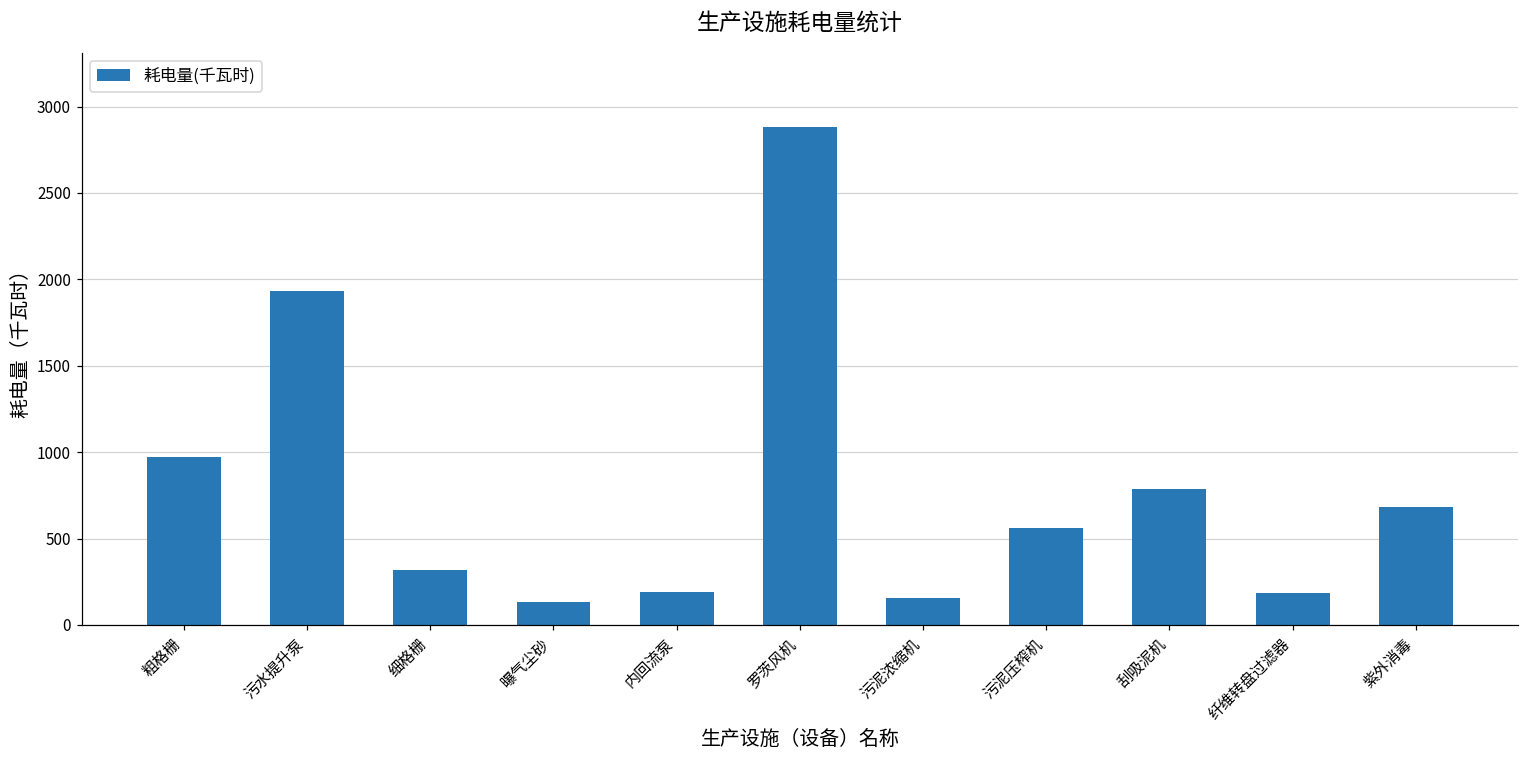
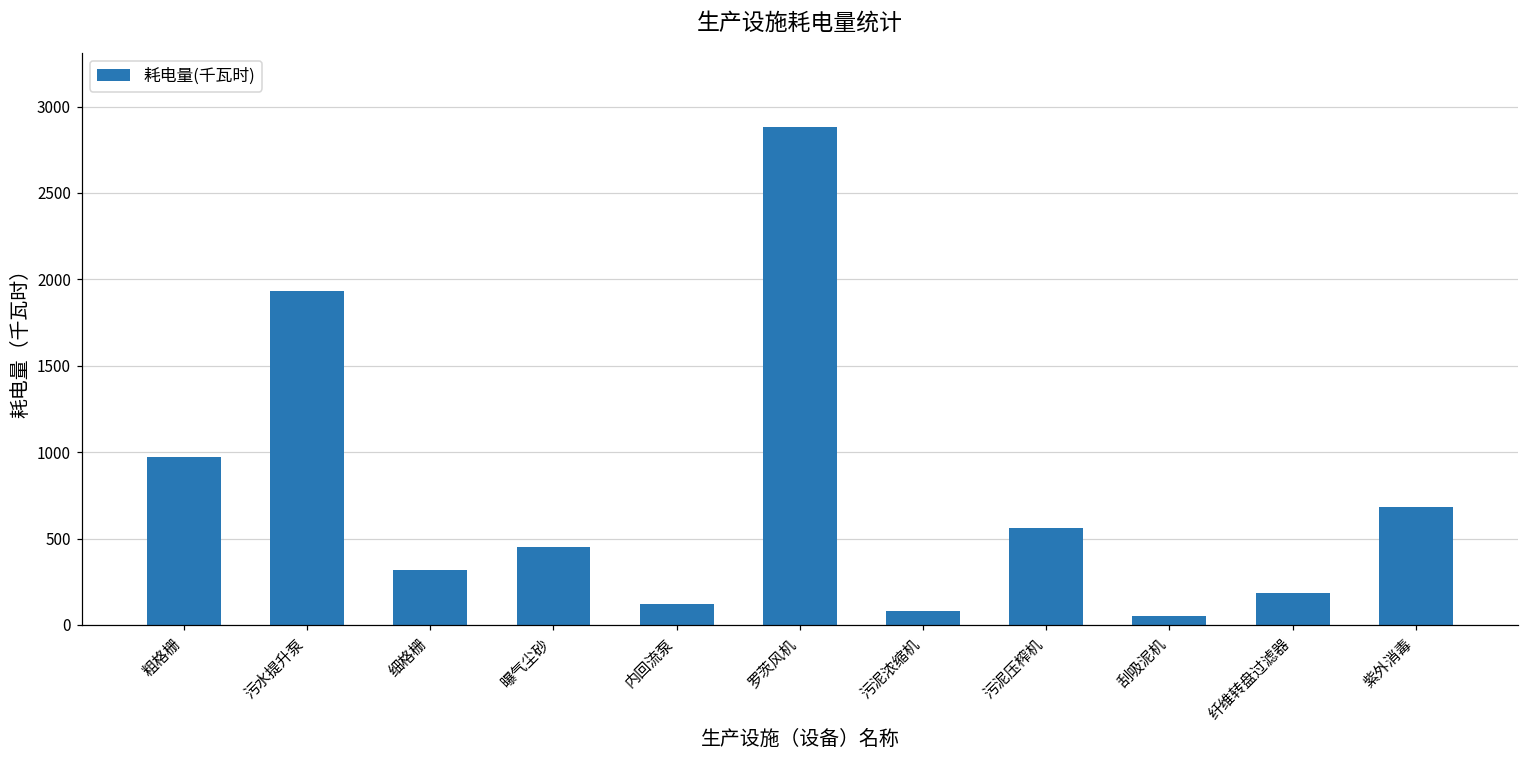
  {
    "粗格栅": 970,
    "污水提升泵": 1930,
    "细格栅": 320,
-   "曝气尘砂": 130,
-   "内回流泵": 190,
+   "曝气尘砂": 450,
+   "内回流泵": 120,
    "罗茨风机": 2880,
-   "污泥浓缩机": 160,
+   "污泥浓缩机": 80,
    "污泥压榨机": 560,
-   "刮吸泥机": 790,
+   "刮吸泥机": 50,
    "纤维转盘过滤器": 180,
    "紫外消毒": 680
  }
